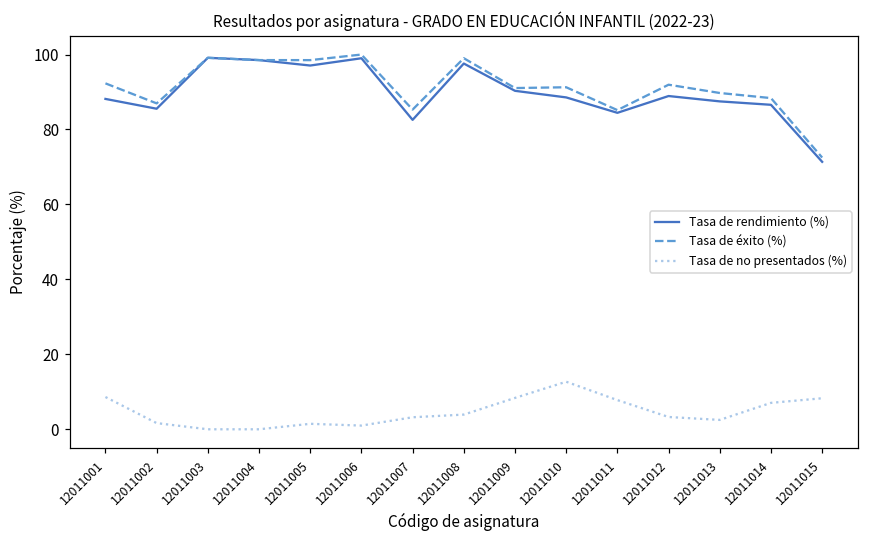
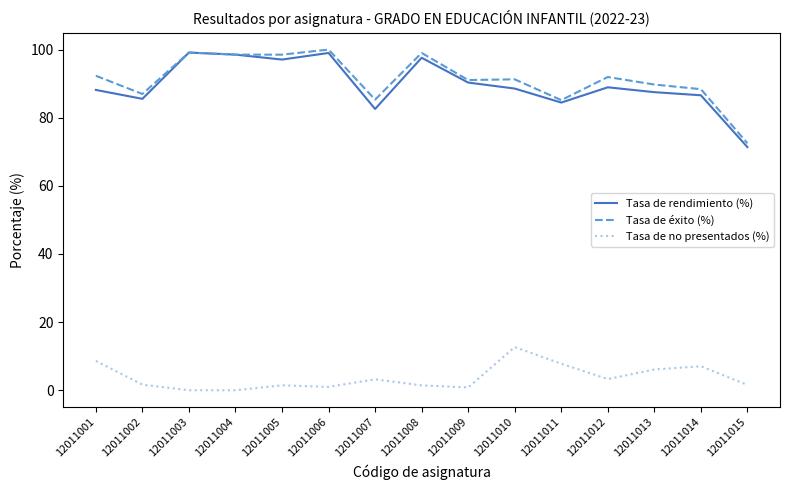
  {
    "Tasa de no presentados (%)": {
      "12011001": 9,
      "12011002": 2,
      "12011003": 0,
      "12011004": 0,
      "12011005": 1,
      "12011006": 1,
      "12011007": 3,
-     "12011008": 4,
-     "12011009": 8,
+     "12011008": 1,
+     "12011009": 1,
      "12011010": 13,
      "12011011": 8,
      "12011012": 3,
-     "12011013": 3,
+     "12011013": 6,
      "12011014": 7,
-     "12011015": 8
+     "12011015": 2
    }
  }
